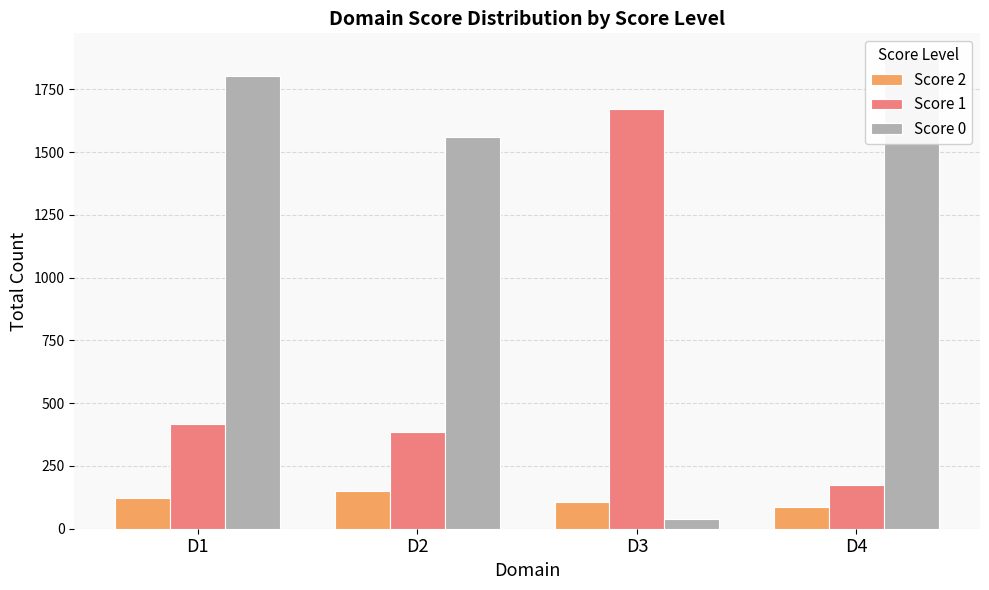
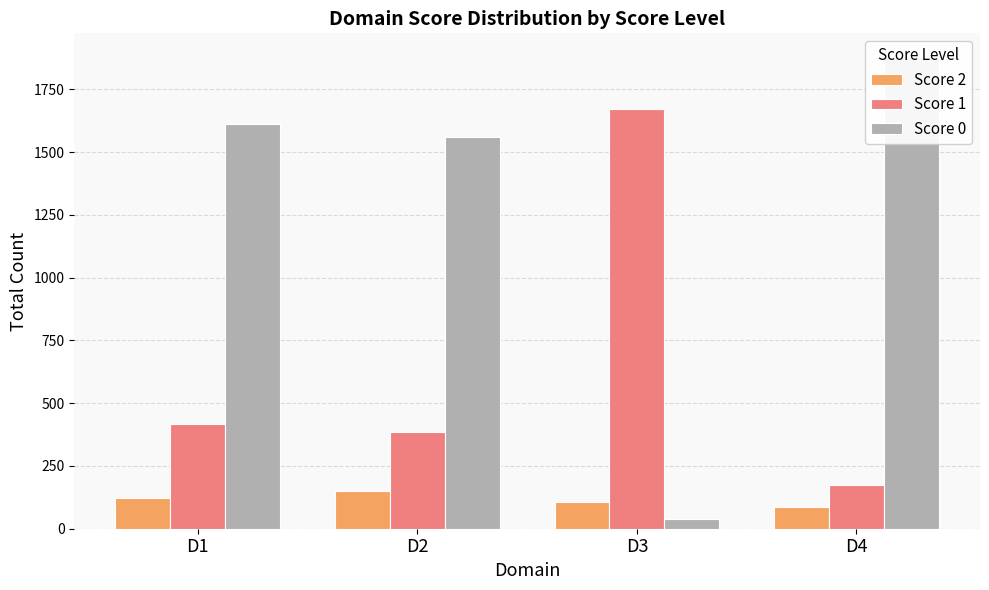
  {
    "Score 0": {
-     "D1": 1800,
+     "D1": 1610,
      "D2": 1560,
      "D3": 40
    }
  }
